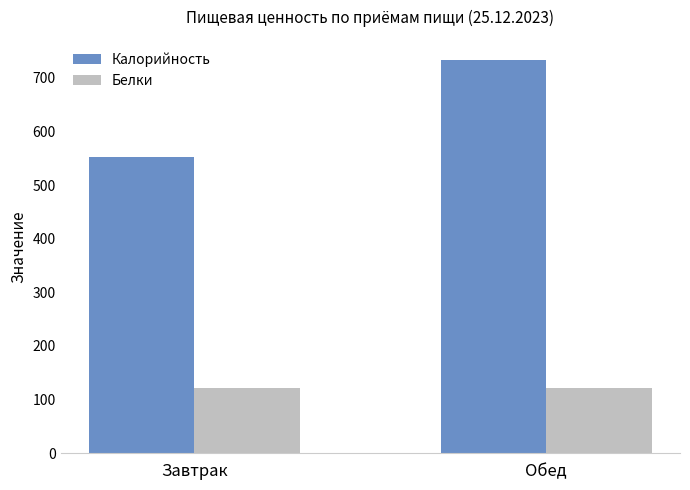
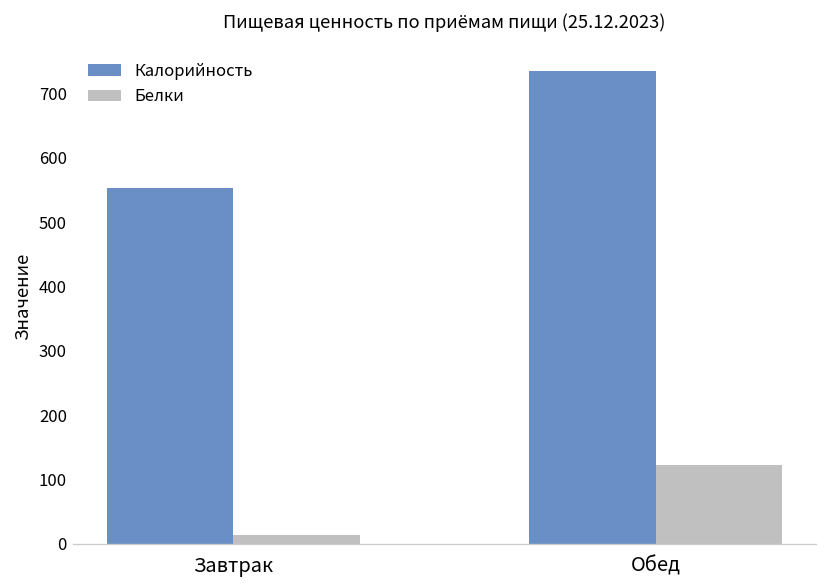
  {
    "Калорийность": {
      "Завтрак": 550,
      "Обед": 730
    },
    "Белки": {
-     "Завтрак": 120,
+     "Завтрак": 10,
      "Обед": 120
    }
  }
